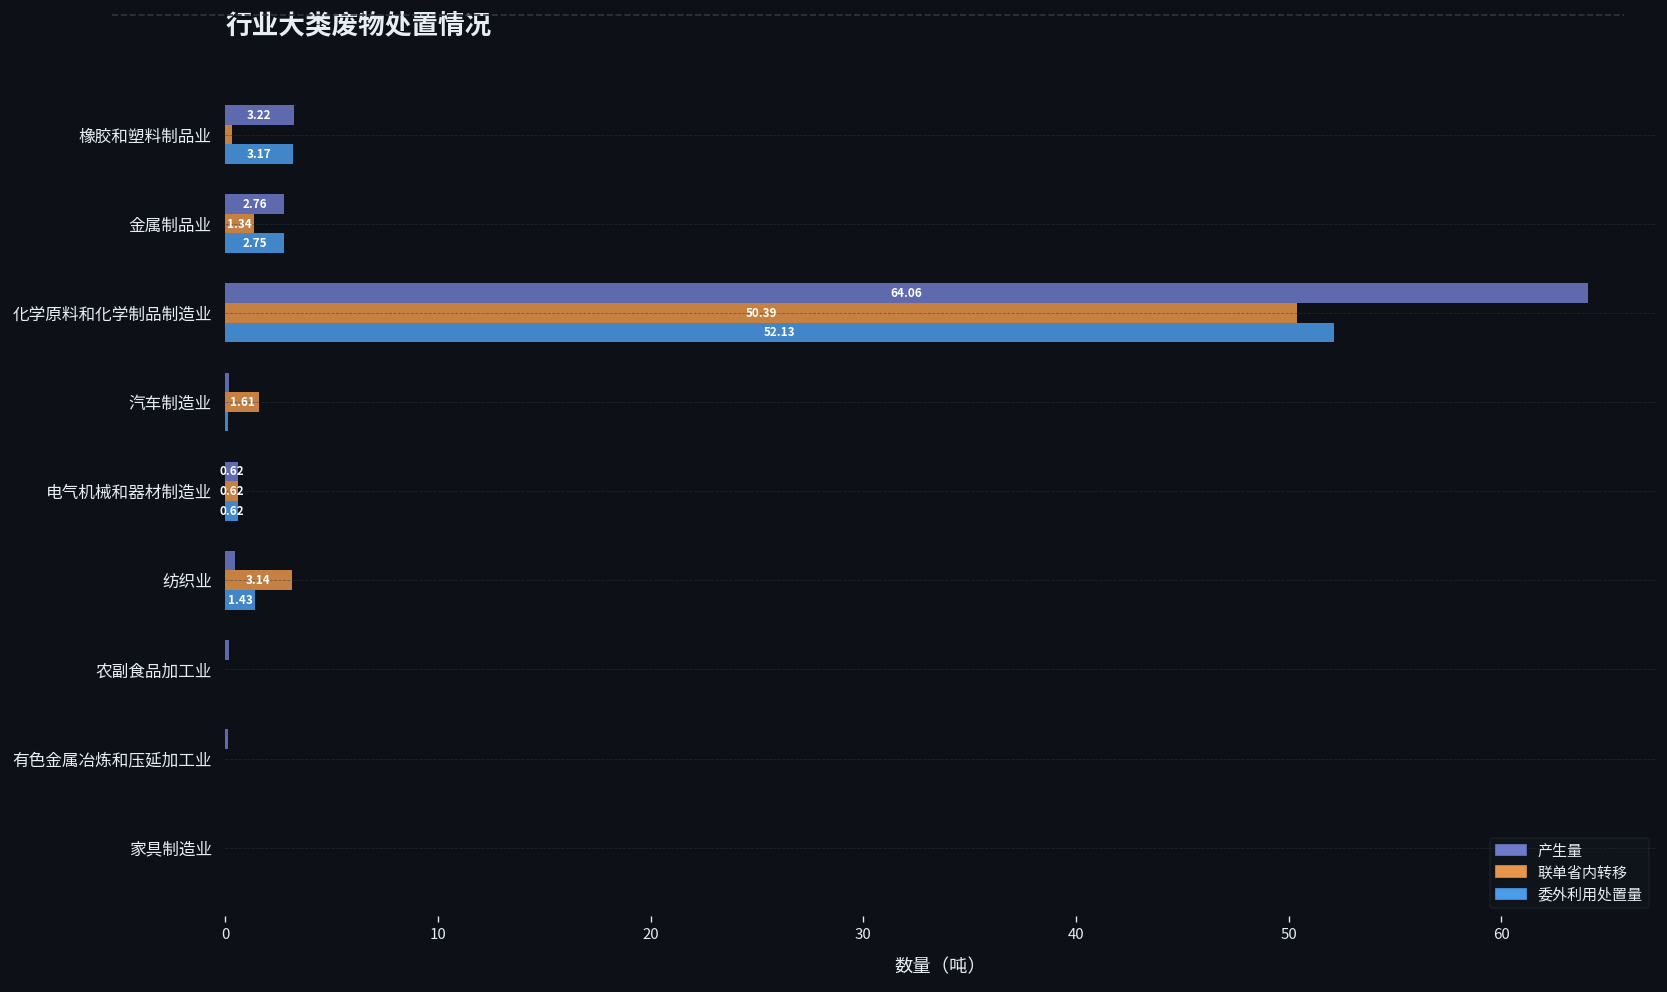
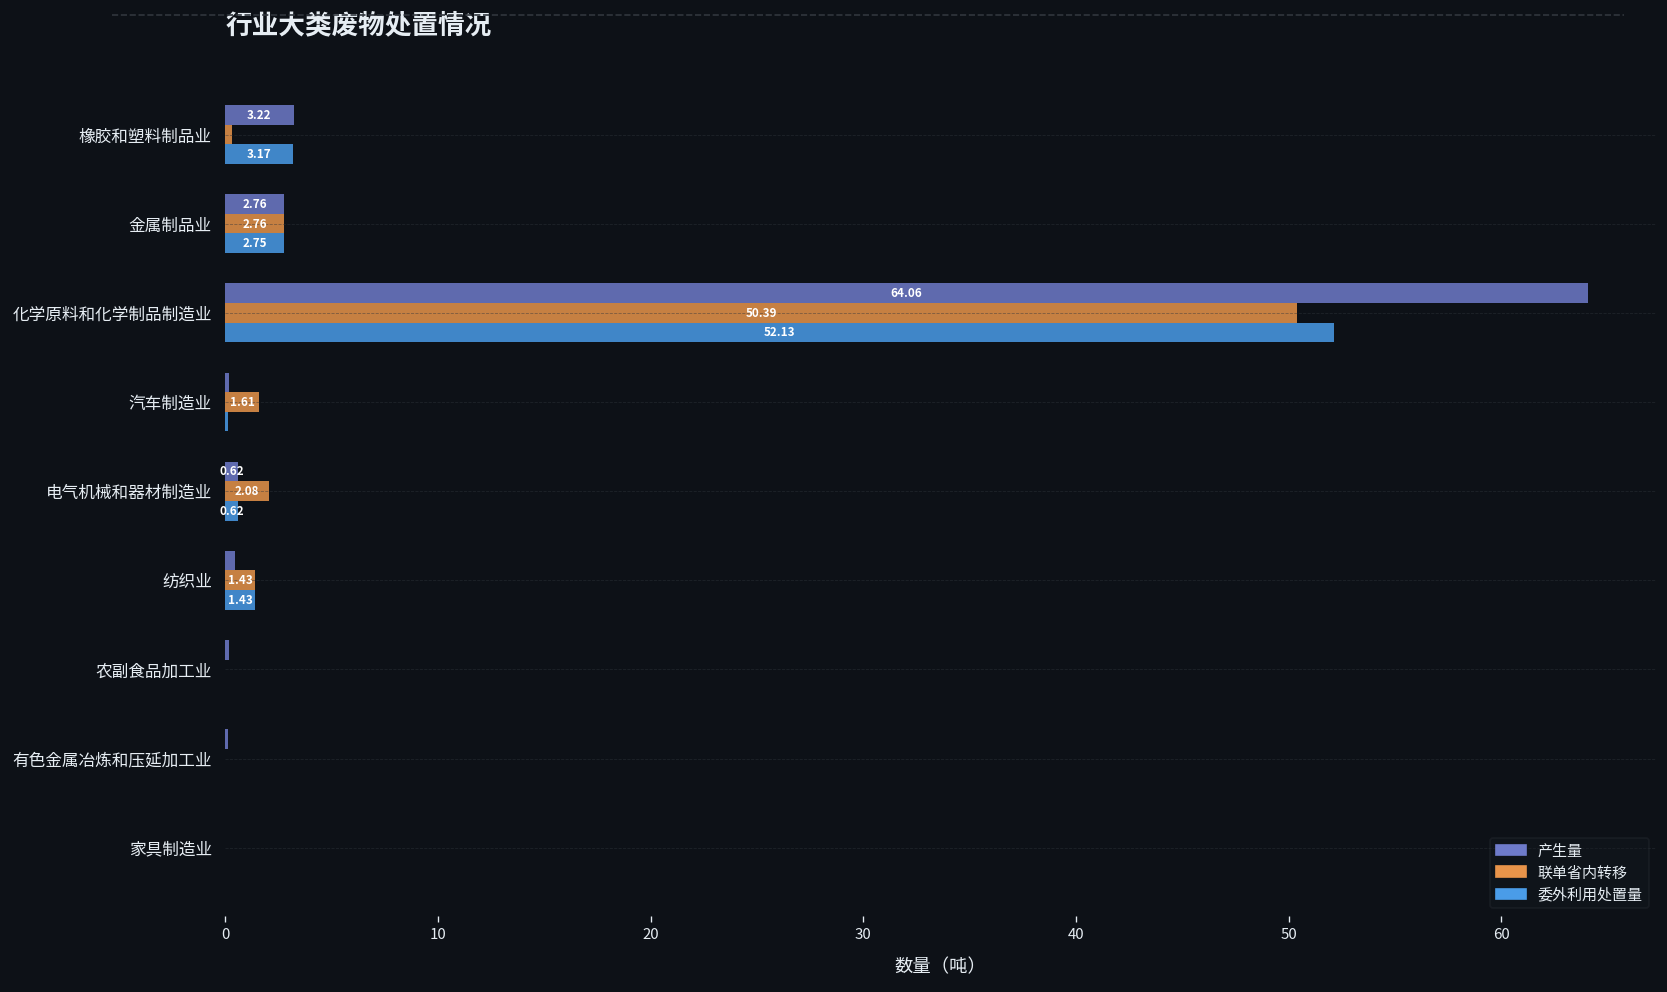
  {
    "联单省内转移": {
-     "金属制品业": 1.34,
+     "金属制品业": 2.76,
      "化学原料和化学制品制造业": 50.39,
      "汽车制造业": 1.61,
-     "电气机械和器材制造业": 0.62,
-     "纺织业": 3.14
+     "电气机械和器材制造业": 2.08,
+     "纺织业": 1.43
    }
  }
